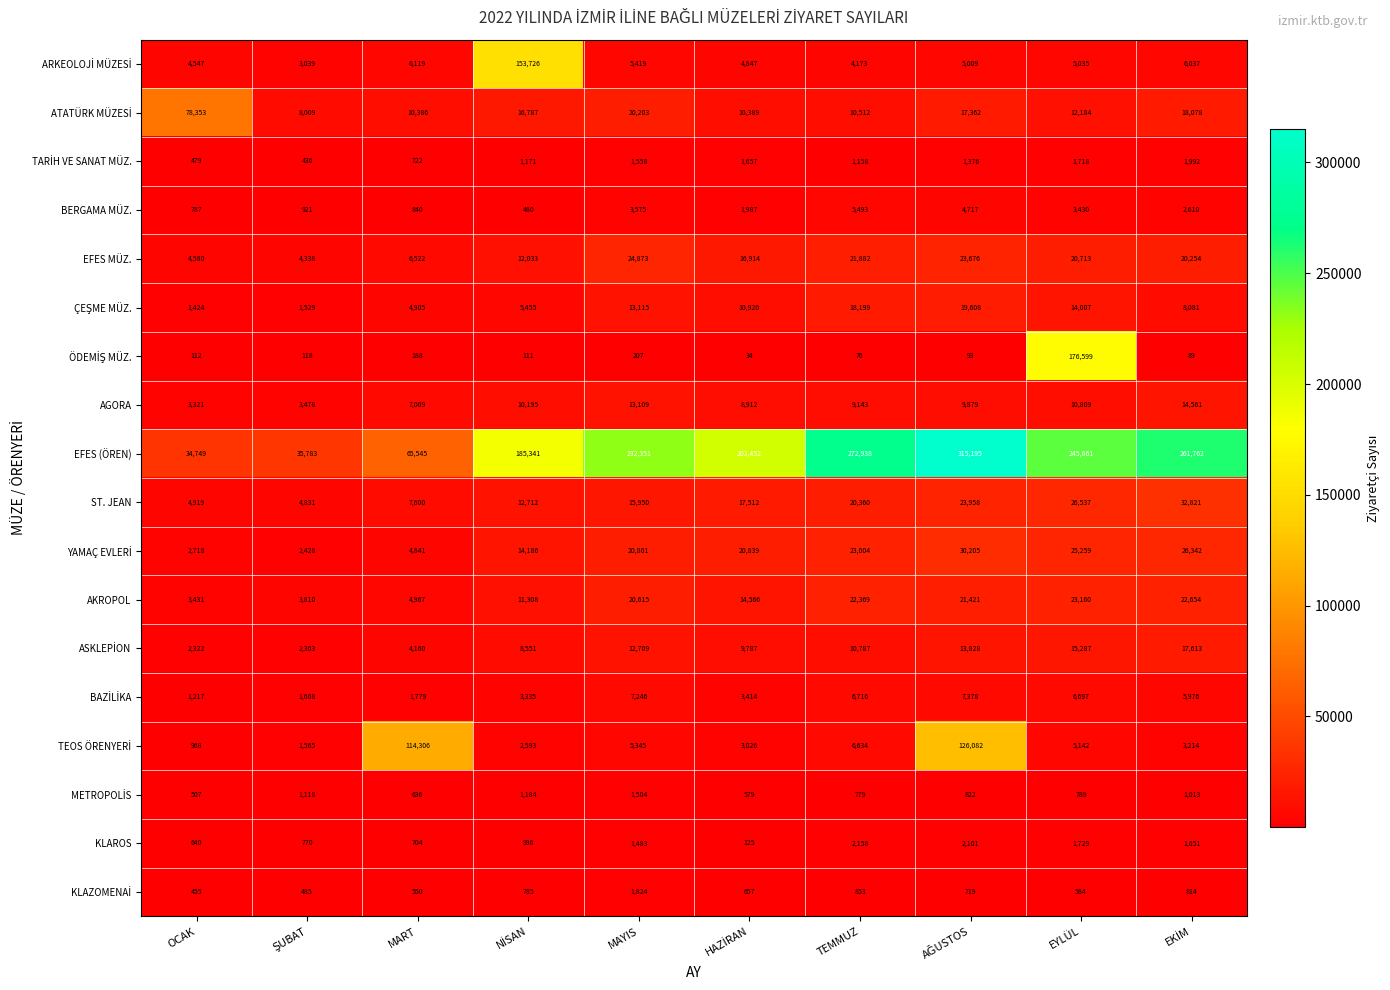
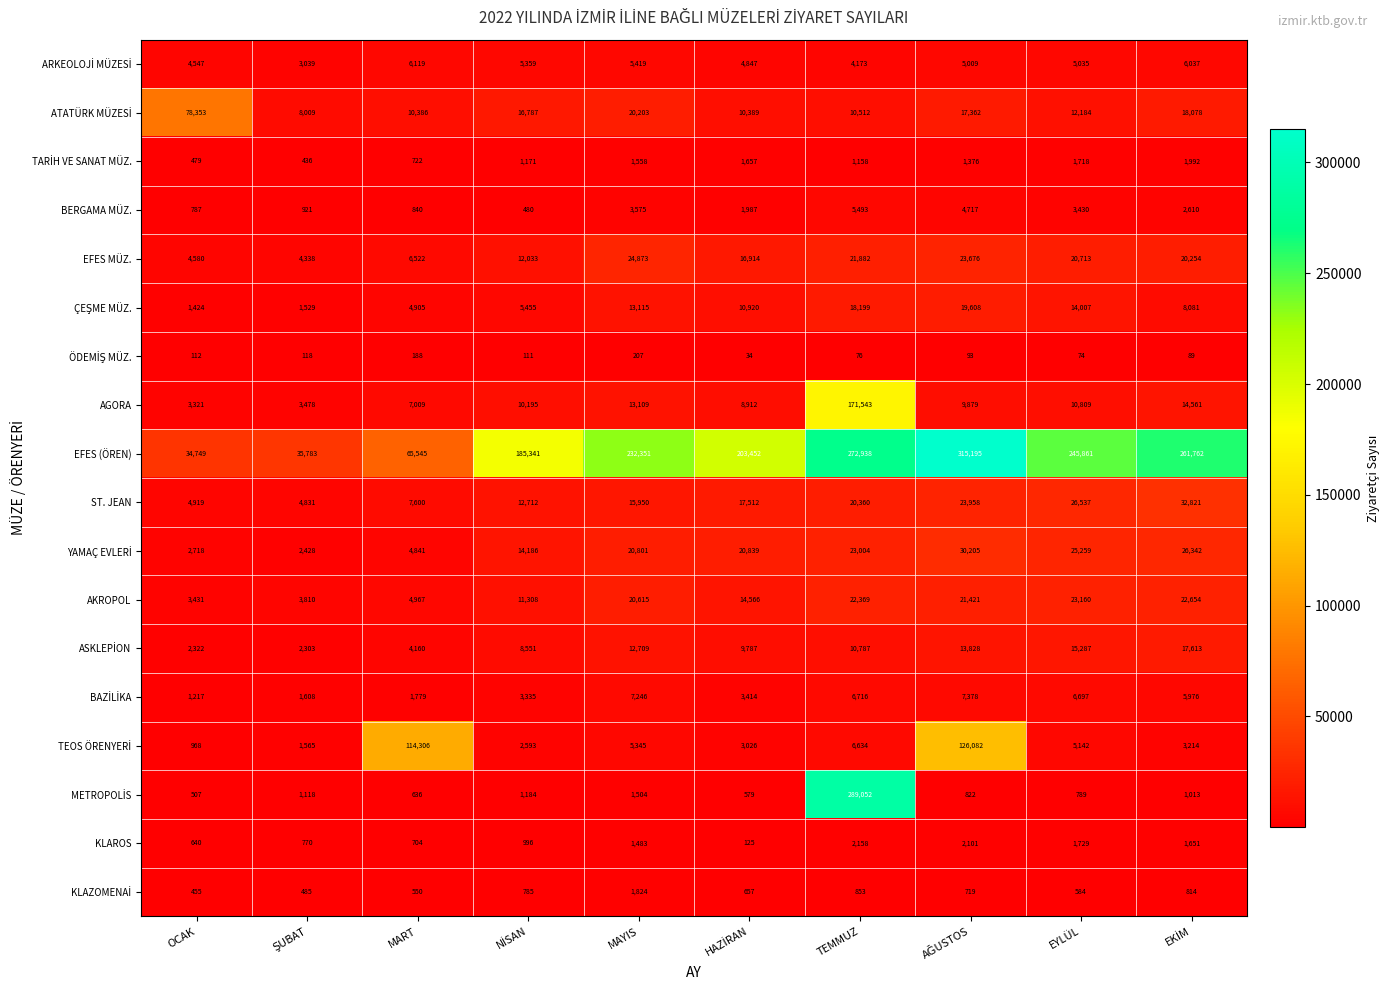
  {
    "ARKEOLOJİ MÜZESİ": {
      "OCAK": "4,547",
      "ŞUBAT": "3,039",
      "MART": "6,119",
-     "NİSAN": "153,726",
+     "NİSAN": "5,359",
      "MAYIS": "5,419",
      "HAZİRAN": "4,847",
      "TEMMUZ": "4,173",
      "AĞUSTOS": "5,009",
      "EYLÜL": "5,035",
      "EKİM": "6,037"
    },
    "ATATÜRK MÜZESİ": {
      "OCAK": "78,353",
      "ŞUBAT": "8,009",
      "MART": "10,386",
      "NİSAN": "16,787",
      "MAYIS": "20,203",
      "HAZİRAN": "10,389",
      "TEMMUZ": "10,512",
      "AĞUSTOS": "17,362",
      "EYLÜL": "12,184",
      "EKİM": "18,078"
    },
    "TARİH VE SANAT MÜZ.": {
      "OCAK": "479",
      "ŞUBAT": "436",
      "MART": "722",
      "NİSAN": "1,171",
      "MAYIS": "1,558",
      "HAZİRAN": "1,657",
      "TEMMUZ": "1,158",
      "AĞUSTOS": "1,376",
      "EYLÜL": "1,718",
      "EKİM": "1,992"
    },
    "BERGAMA MÜZ.": {
      "OCAK": "787",
      "ŞUBAT": "921",
      "MART": "840",
      "NİSAN": "480",
      "MAYIS": "3,575",
      "HAZİRAN": "1,987",
      "TEMMUZ": "5,493",
      "AĞUSTOS": "4,717",
      "EYLÜL": "3,430",
      "EKİM": "2,610"
    },
    "EFES MÜZ.": {
      "OCAK": "4,580",
      "ŞUBAT": "4,338",
      "MART": "6,522",
      "NİSAN": "12,033",
      "MAYIS": "24,873",
      "HAZİRAN": "16,914",
      "TEMMUZ": "21,882",
      "AĞUSTOS": "23,676",
      "EYLÜL": "20,713",
      "EKİM": "20,254"
    },
    "ÇEŞME MÜZ.": {
      "OCAK": "1,424",
      "ŞUBAT": "1,529",
      "MART": "4,905",
      "NİSAN": "5,455",
      "MAYIS": "13,115",
      "HAZİRAN": "10,920",
      "TEMMUZ": "18,199",
      "AĞUSTOS": "19,608",
      "EYLÜL": "14,007",
      "EKİM": "8,081"
    },
    "ÖDEMİŞ MÜZ.": {
      "OCAK": "112",
      "ŞUBAT": "118",
      "MART": "188",
      "NİSAN": "111",
      "MAYIS": "207",
      "HAZİRAN": "34",
      "TEMMUZ": "76",
      "AĞUSTOS": "93",
-     "EYLÜL": "176,599",
+     "EYLÜL": "74",
      "EKİM": "89"
    },
    "AGORA": {
      "OCAK": "3,321",
      "ŞUBAT": "3,478",
      "MART": "7,009",
      "NİSAN": "10,195",
      "MAYIS": "13,109",
      "HAZİRAN": "8,912",
-     "TEMMUZ": "9,143",
+     "TEMMUZ": "171,543",
      "AĞUSTOS": "9,879",
      "EYLÜL": "10,809",
      "EKİM": "14,561"
    },
    "EFES (ÖREN)": {
      "OCAK": "34,749",
      "ŞUBAT": "35,783",
      "MART": "65,545",
      "NİSAN": "185,341",
      "MAYIS": "232,351",
      "HAZİRAN": "203,452",
      "TEMMUZ": "272,938",
      "AĞUSTOS": "315,195",
      "EYLÜL": "245,861",
      "EKİM": "261,762"
    },
    "ST. JEAN": {
      "OCAK": "4,919",
      "ŞUBAT": "4,831",
      "MART": "7,600",
      "NİSAN": "12,712",
      "MAYIS": "15,950",
      "HAZİRAN": "17,512",
      "TEMMUZ": "20,360",
      "AĞUSTOS": "23,958",
      "EYLÜL": "26,537",
      "EKİM": "32,821"
    },
    "YAMAÇ EVLERİ": {
      "OCAK": "2,718",
      "ŞUBAT": "2,428",
      "MART": "4,841",
      "NİSAN": "14,186",
      "MAYIS": "20,801",
      "HAZİRAN": "20,839",
      "TEMMUZ": "23,004",
      "AĞUSTOS": "30,205",
      "EYLÜL": "25,259",
      "EKİM": "26,342"
    },
    "AKROPOL": {
      "OCAK": "3,431",
      "ŞUBAT": "3,810",
      "MART": "4,967",
      "NİSAN": "11,308",
      "MAYIS": "20,615",
      "HAZİRAN": "14,566",
      "TEMMUZ": "22,369",
      "AĞUSTOS": "21,421",
      "EYLÜL": "23,160",
      "EKİM": "22,654"
    },
    "ASKLEPİON": {
      "OCAK": "2,322",
      "ŞUBAT": "2,303",
      "MART": "4,160",
      "NİSAN": "8,551",
      "MAYIS": "12,709",
      "HAZİRAN": "9,787",
      "TEMMUZ": "10,787",
      "AĞUSTOS": "13,828",
      "EYLÜL": "15,287",
      "EKİM": "17,613"
    },
    "BAZİLİKA": {
      "OCAK": "1,217",
      "ŞUBAT": "1,608",
      "MART": "1,779",
      "NİSAN": "3,335",
      "MAYIS": "7,246",
      "HAZİRAN": "3,414",
      "TEMMUZ": "6,716",
      "AĞUSTOS": "7,378",
      "EYLÜL": "6,697",
      "EKİM": "5,976"
    },
    "TEOS ÖRENYERİ": {
      "OCAK": "968",
      "ŞUBAT": "1,565",
      "MART": "114,306",
      "NİSAN": "2,593",
      "MAYIS": "5,345",
      "HAZİRAN": "3,026",
      "TEMMUZ": "6,634",
      "AĞUSTOS": "126,082",
      "EYLÜL": "5,142",
      "EKİM": "3,214"
    },
    "METROPOLİS": {
      "OCAK": "507",
      "ŞUBAT": "1,118",
      "MART": "636",
      "NİSAN": "1,184",
      "MAYIS": "1,504",
      "HAZİRAN": "579",
-     "TEMMUZ": "779",
+     "TEMMUZ": "289,052",
      "AĞUSTOS": "822",
      "EYLÜL": "789",
      "EKİM": "1,013"
    },
    "KLAROS": {
      "OCAK": "640",
      "ŞUBAT": "770",
      "MART": "704",
      "NİSAN": "996",
      "MAYIS": "1,483",
      "HAZİRAN": "125",
      "TEMMUZ": "2,158",
      "AĞUSTOS": "2,101",
      "EYLÜL": "1,729",
      "EKİM": "1,651"
    },
    "KLAZOMENAİ": {
      "OCAK": "455",
      "ŞUBAT": "485",
      "MART": "550",
      "NİSAN": "785",
      "MAYIS": "1,824",
      "HAZİRAN": "657",
      "TEMMUZ": "853",
      "AĞUSTOS": "719",
      "EYLÜL": "584",
      "EKİM": "814"
    }
  }
